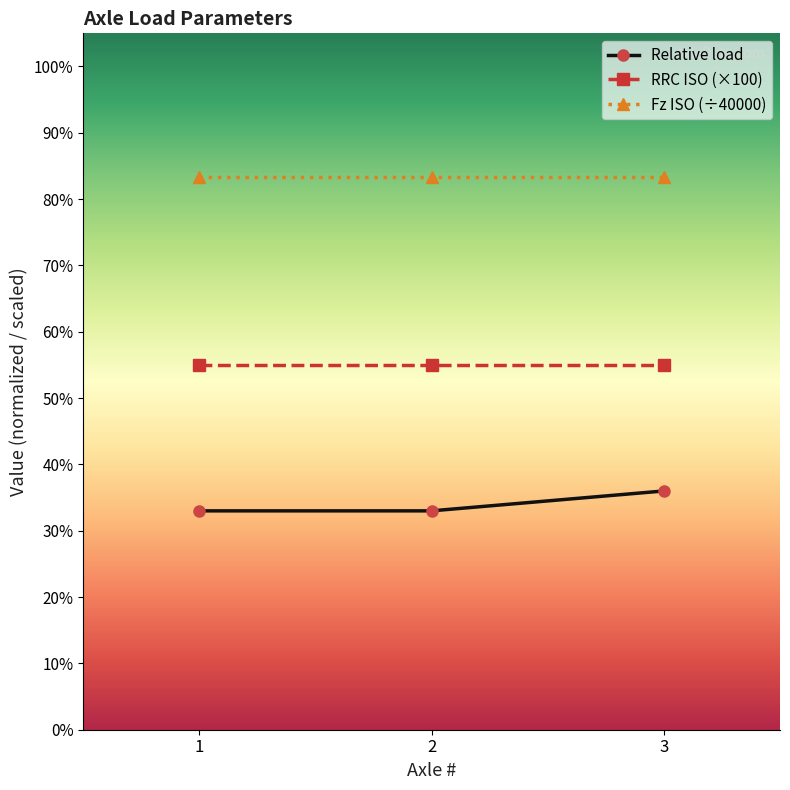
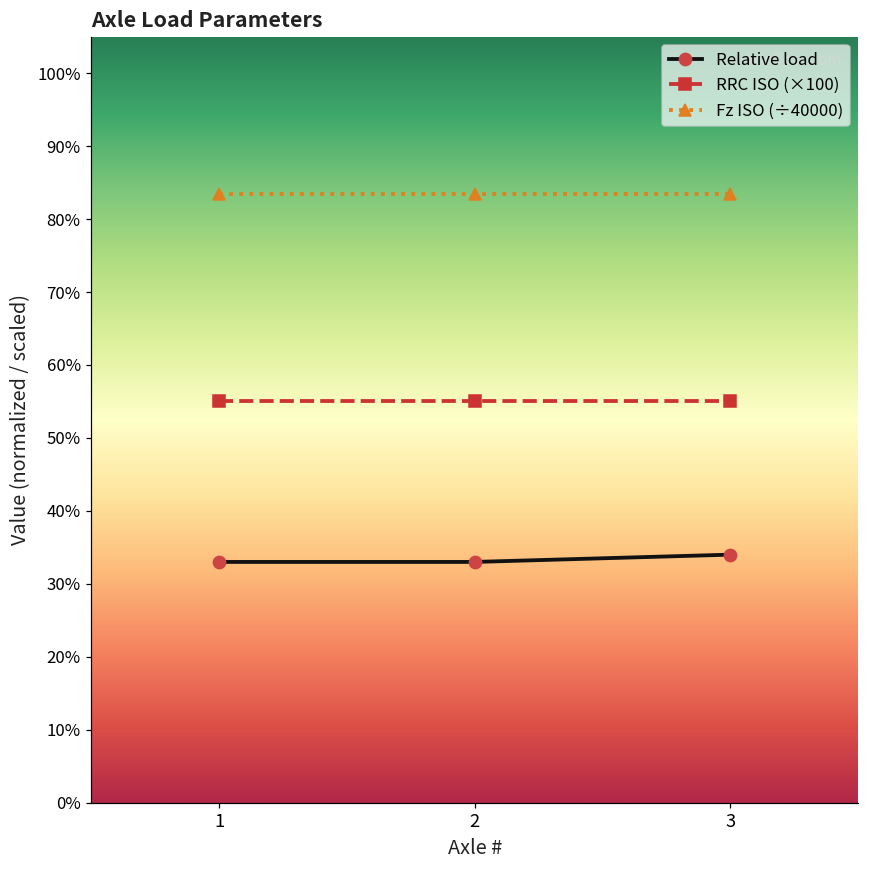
  {
    "Relative load": {
      "1": "33%",
      "2": "33%",
-     "3": "36%"
+     "3": "34%"
    },
    "RRC ISO (×100)": {
      "1": "55%",
      "2": "55%",
      "3": "55%"
    },
    "Fz ISO (÷40000)": {
      "1": "83%",
      "2": "83%",
      "3": "83%"
    }
  }
